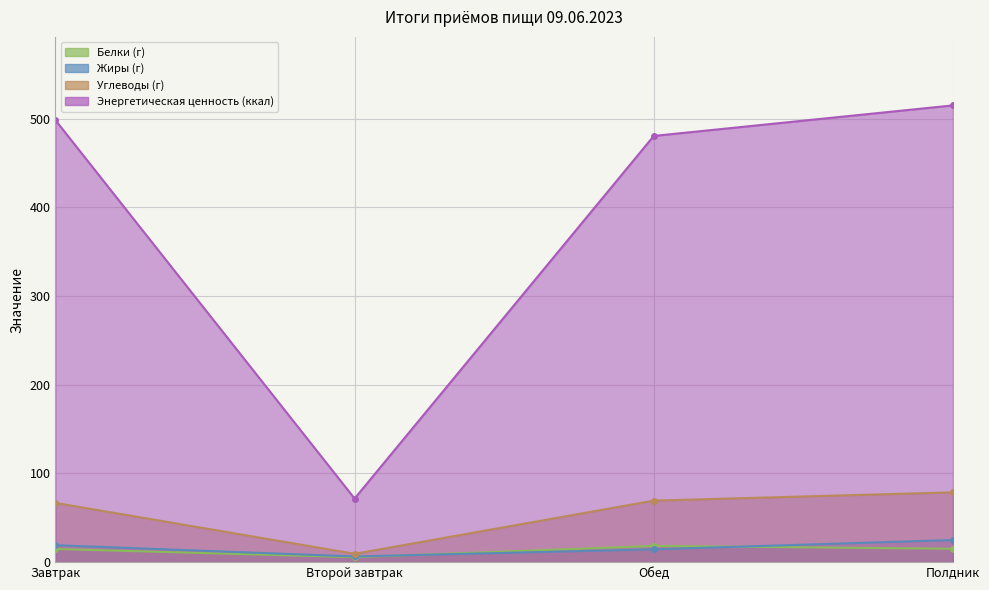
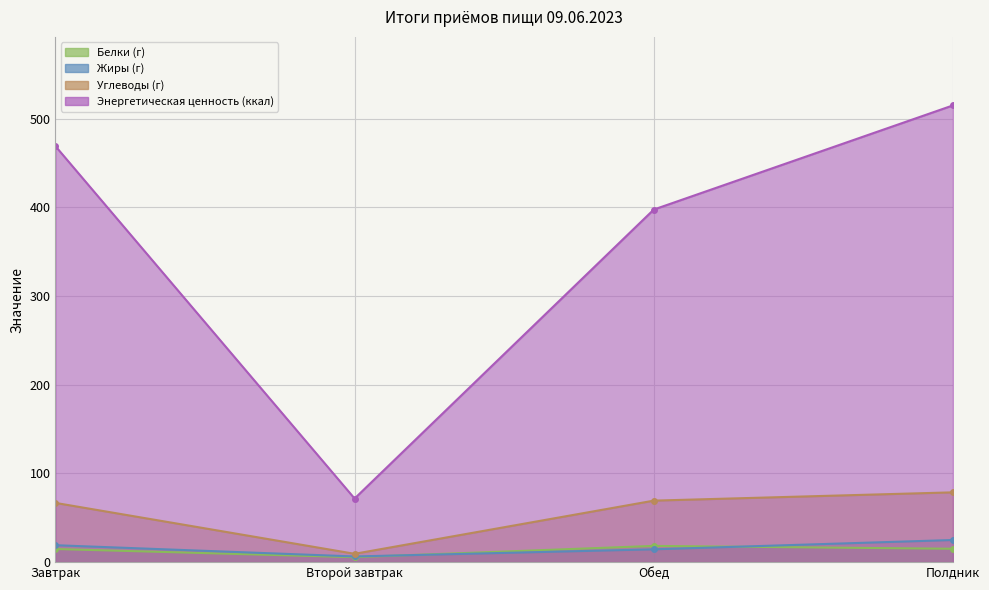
  {
    "Жиры (г)": {
      "Завтрак": 20,
      "Обед": 10,
      "Полдник": 20
    },
    "Энергетическая ценность (ккал)": {
-     "Завтрак": 500,
+     "Завтрак": 470,
      "Второй завтрак": 70,
-     "Обед": 480,
+     "Обед": 400,
      "Полдник": 510
    }
  }
